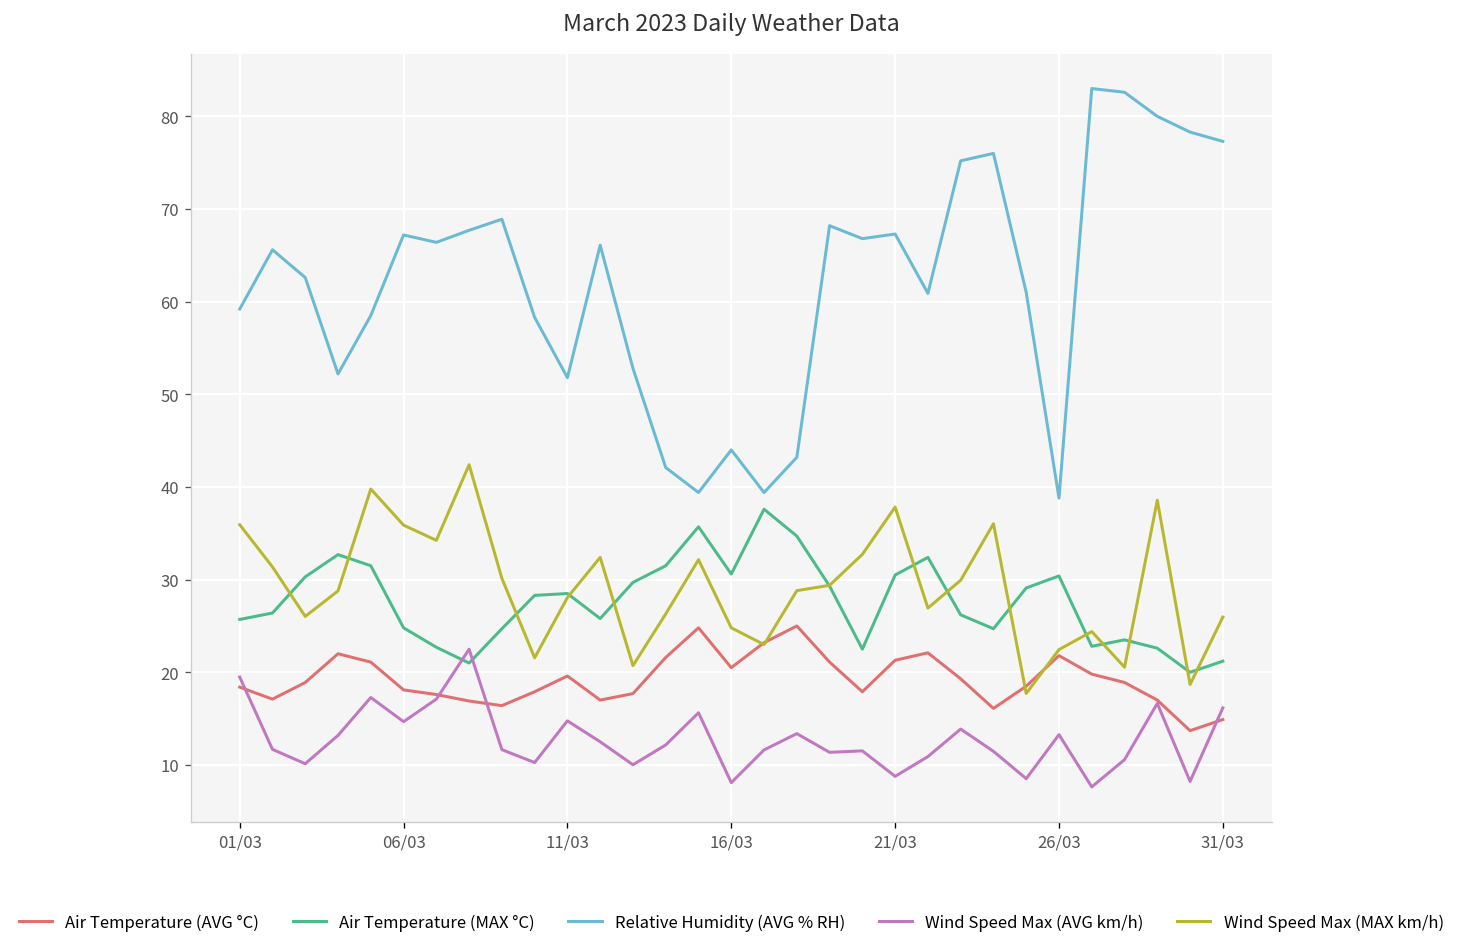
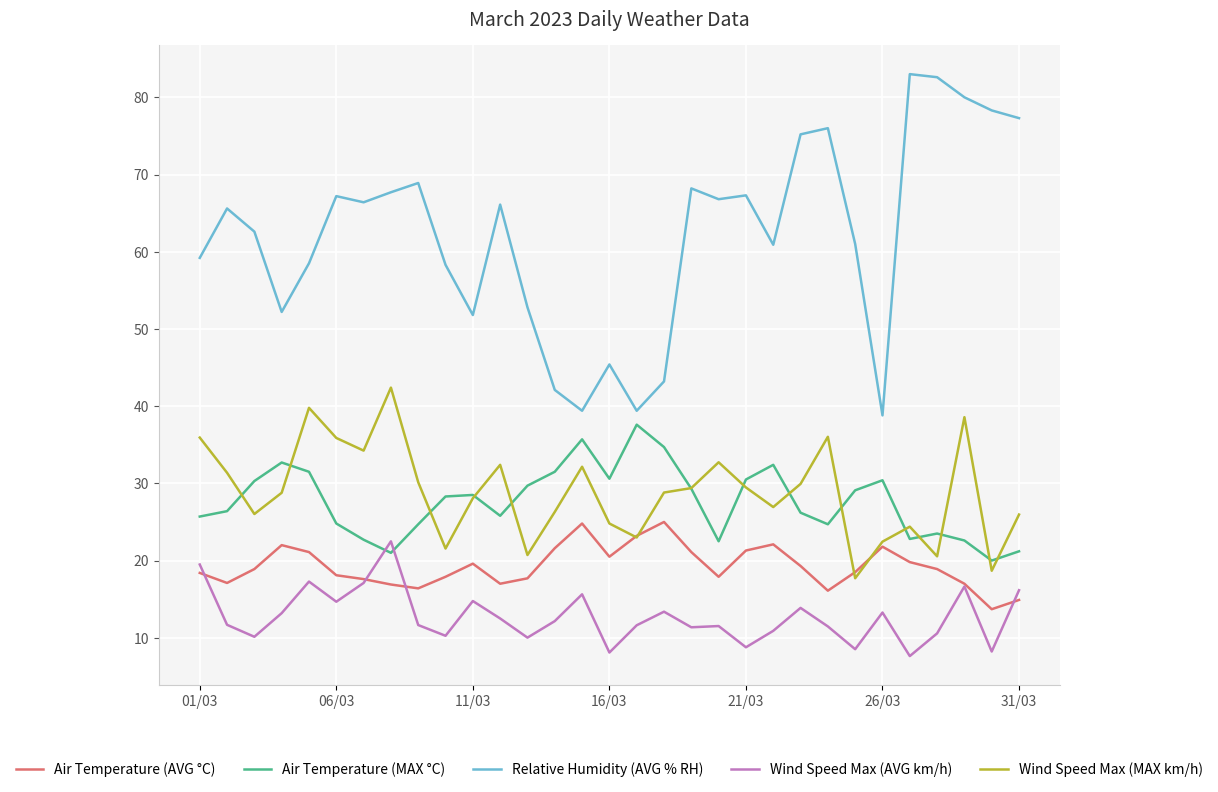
  {
    "Air Temperature (AVG °C)": {
      "01/03": 18,
      "06/03": 18,
      "11/03": 20,
      "16/03": 21,
      "21/03": 21,
      "26/03": 22,
      "31/03": 15
    },
    "Air Temperature (MAX °C)": {
      "01/03": 26,
      "06/03": 25,
      "11/03": 29,
      "16/03": 31,
      "21/03": 31,
      "26/03": 30,
      "31/03": 21
    },
    "Relative Humidity (AVG % RH)": {
      "01/03": 59,
      "06/03": 67,
      "11/03": 52,
-     "16/03": 44,
+     "16/03": 45,
      "21/03": 67,
      "26/03": 39,
      "31/03": 77
    },
    "Wind Speed Max (AVG km/h)": {
      "01/03": 19,
      "06/03": 15,
      "11/03": 15,
      "16/03": 8,
      "21/03": 9,
      "26/03": 13,
      "31/03": 16
    },
    "Wind Speed Max (MAX km/h)": {
      "01/03": 36,
      "06/03": 36,
      "11/03": 28,
      "16/03": 25,
-     "21/03": 38,
+     "21/03": 29,
      "26/03": 22,
      "31/03": 26
    }
  }
